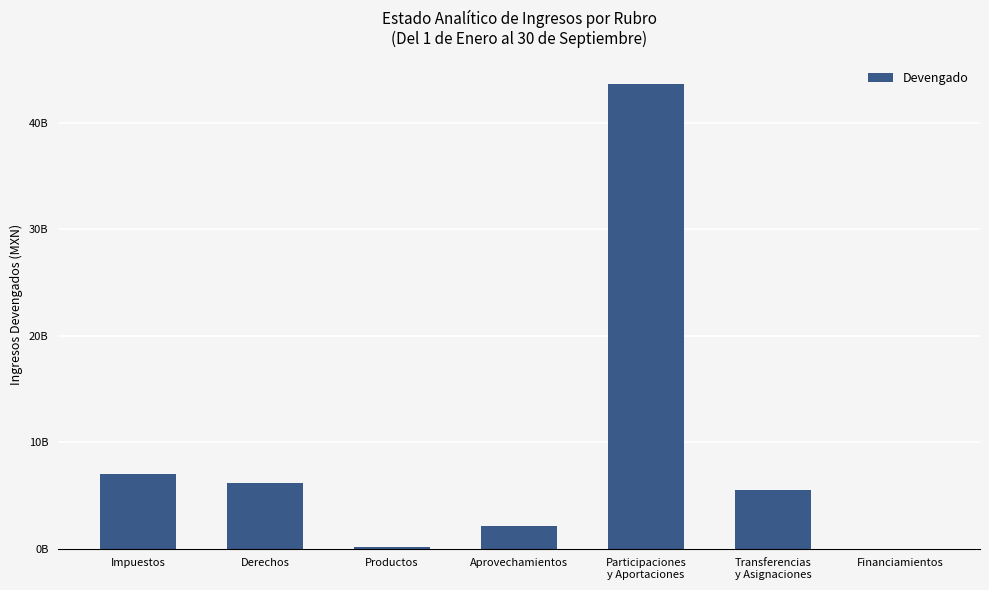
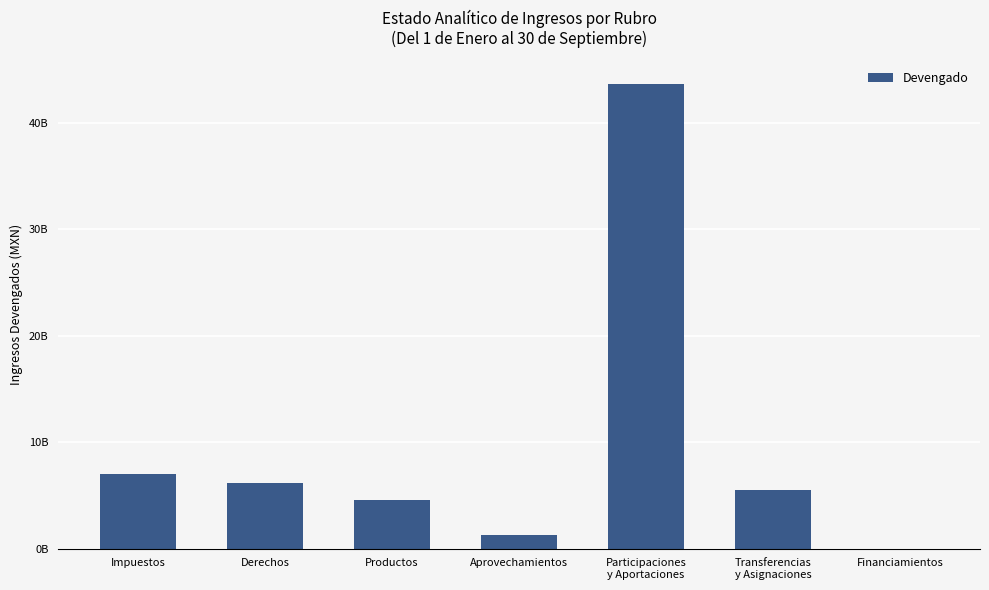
  {
    "Impuestos": 7000000000,
    "Derechos": 6100000000,
-   "Productos": 200000000,
-   "Aprovechamientos": 2100000000,
+   "Productos": 4600000000,
+   "Aprovechamientos": 1300000000,
    "Participaciones y Aportaciones": 43600000000,
    "Transferencias y Asignaciones": 5500000000,
    "Financiamientos": 0
  }
